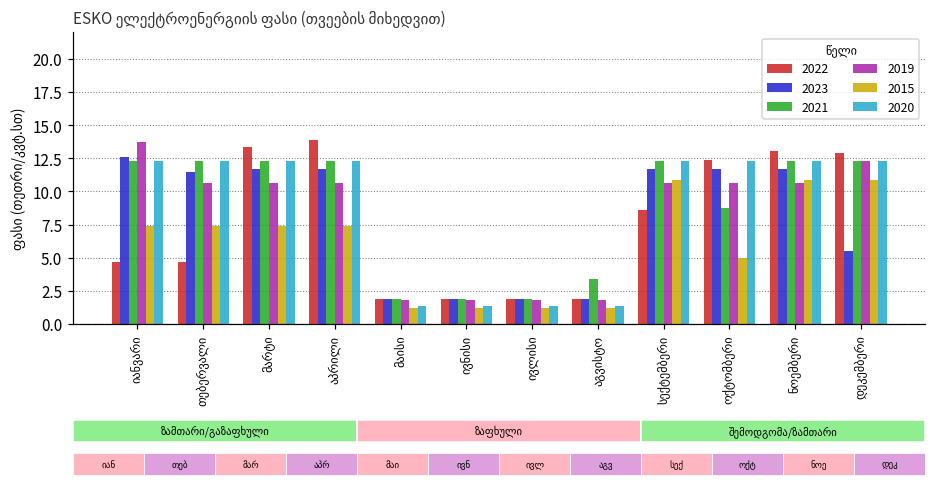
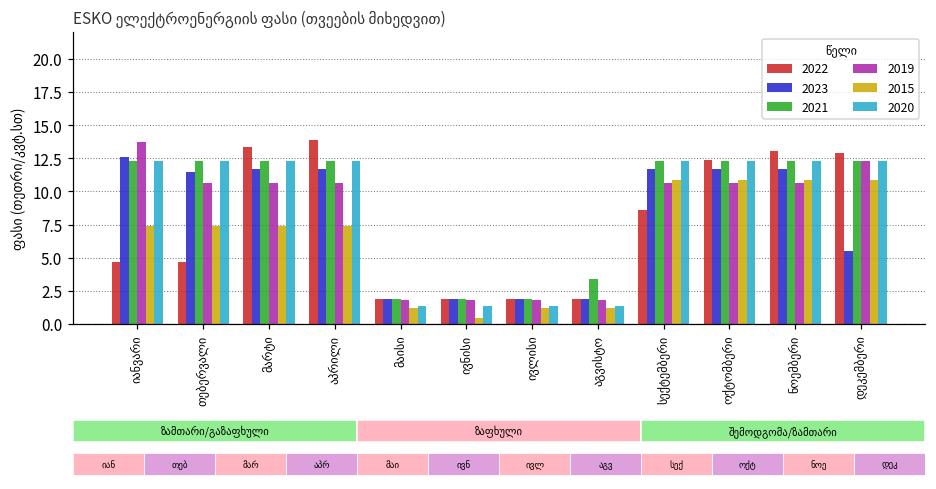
  {
    "ESKO ელექტროენერგიის ფასი (თვეების მიხედვით)": {
      "2022": {
        "იანვარი": 4.7,
        "თებერვალი": 4.7,
        "მარტი": 13.4,
        "აპრილი": 13.9,
        "მაისი": 1.9,
        "ივნისი": 1.9,
        "ივლისი": 1.9,
        "აგვისტო": 1.9,
        "სექტემბერი": 8.6,
        "ოქტომბერი": 12.4,
        "ნოემბერი": 13.0,
        "დეკემბერი": 12.9
      },
      "2023": {
        "იანვარი": 12.6,
        "თებერვალი": 11.5,
        "მარტი": 11.7,
        "აპრილი": 11.7,
        "მაისი": 1.9,
        "ივნისი": 1.9,
        "ივლისი": 1.9,
        "აგვისტო": 1.9,
        "სექტემბერი": 11.7,
        "ოქტომბერი": 11.7,
        "ნოემბერი": 11.7,
        "დეკემბერი": 5.5
      },
      "2021": {
        "იანვარი": 12.3,
        "თებერვალი": 12.3,
        "მარტი": 12.3,
        "აპრილი": 12.3,
        "მაისი": 1.9,
        "ივნისი": 1.9,
        "ივლისი": 1.9,
        "აგვისტო": 3.4,
        "სექტემბერი": 12.3,
-       "ოქტომბერი": 8.8,
+       "ოქტომბერი": 12.3,
        "ნოემბერი": 12.3,
        "დეკემბერი": 12.3
      },
      "2019": {
        "იანვარი": 13.7,
        "თებერვალი": 10.6,
        "მარტი": 10.6,
        "აპრილი": 10.6,
        "მაისი": 1.8,
        "ივნისი": 1.8,
        "ივლისი": 1.8,
        "აგვისტო": 1.8,
        "სექტემბერი": 10.6,
        "ოქტომბერი": 10.6,
        "ნოემბერი": 10.6,
        "დეკემბერი": 12.3
      },
      "2015": {
        "იანვარი": 7.4,
        "თებერვალი": 7.4,
        "მარტი": 7.4,
        "აპრილი": 7.4,
        "მაისი": 1.2,
-       "ივნისი": 1.2,
+       "ივნისი": 0.5,
        "ივლისი": 1.2,
        "აგვისტო": 1.2,
        "სექტემბერი": 10.9,
-       "ოქტომბერი": 4.9,
+       "ოქტომბერი": 10.9,
        "ნოემბერი": 10.9,
        "დეკემბერი": 10.9
      },
      "2020": {
        "იანვარი": 12.3,
        "თებერვალი": 12.3,
        "მარტი": 12.3,
        "აპრილი": 12.3,
        "მაისი": 1.4,
        "ივნისი": 1.4,
        "ივლისი": 1.4,
        "აგვისტო": 1.4,
        "სექტემბერი": 12.3,
        "ოქტომბერი": 12.3,
        "ნოემბერი": 12.3,
        "დეკემბერი": 12.3
      }
    }
  }
